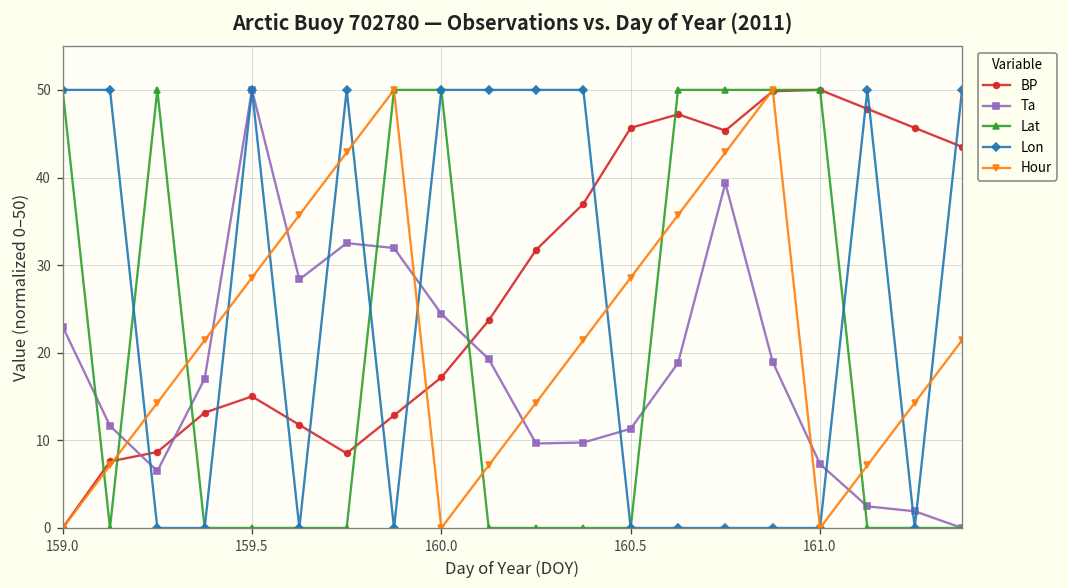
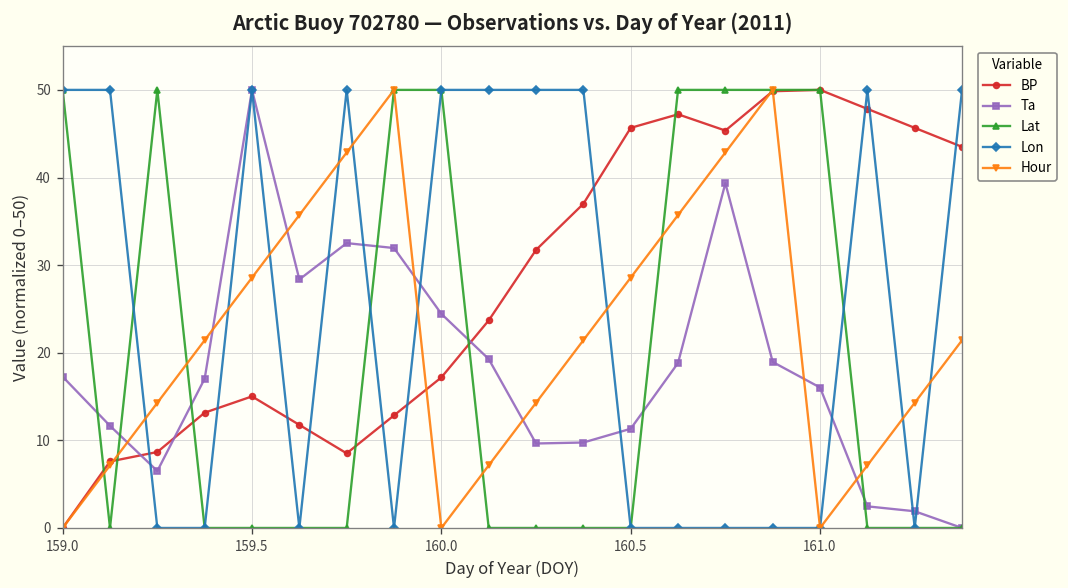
  {
    "BP": {
      "159.5": 15,
      "160.0": 17,
      "160.5": 46
    },
    "Ta": {
-     "159.0": 23,
+     "159.0": 17,
      "160.0": 24,
      "160.5": 11,
-     "161.0": 7
+     "161.0": 16
    },
    "Lat": {
      "159.5": 0
    },
    "Hour": {
      "159.5": 29,
      "160.0": 0,
      "160.5": 29
    }
  }
